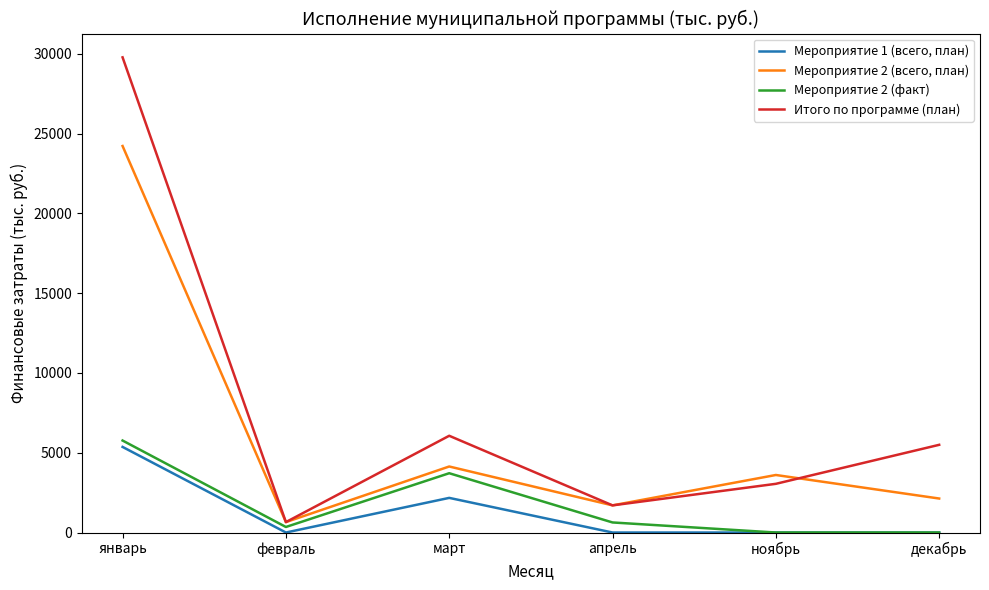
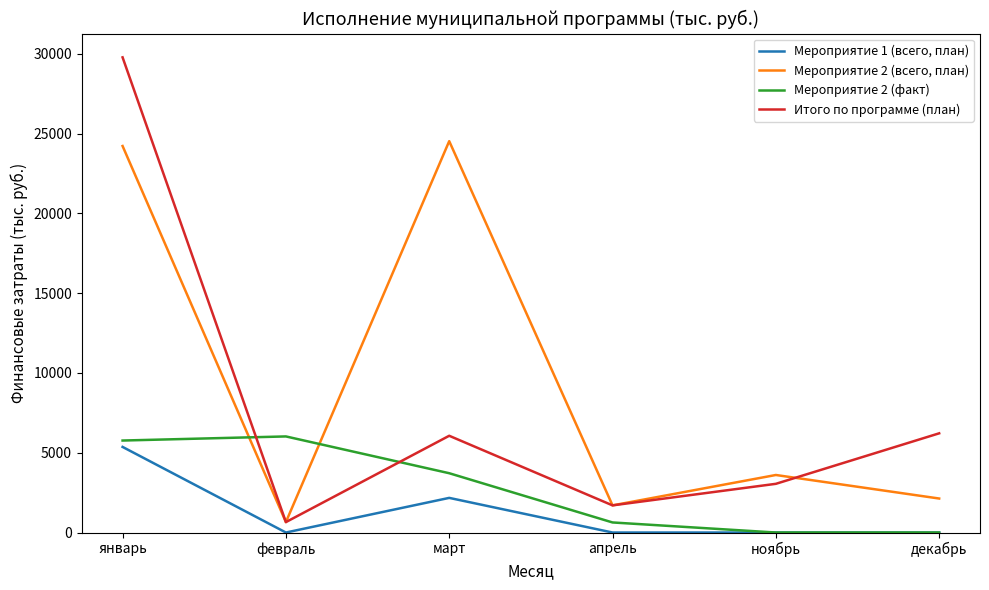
  {
    "Мероприятие 1 (всего, план)": {
      "январь": 5400,
      "февраль": 0,
      "март": 2200,
      "апрель": 0
    },
    "Мероприятие 2 (всего, план)": {
      "январь": 24200,
-     "март": 4100,
+     "март": 24500,
      "ноябрь": 3600,
      "декабрь": 2100
    },
    "Мероприятие 2 (факт)": {
      "январь": 5800,
-     "февраль": 300,
+     "февраль": 6000,
      "март": 3700,
      "апрель": 600
    },
    "Итого по программе (план)": {
      "январь": 29800,
      "март": 6100,
      "ноябрь": 3100,
-     "декабрь": 5500
+     "декабрь": 6200
    }
  }
